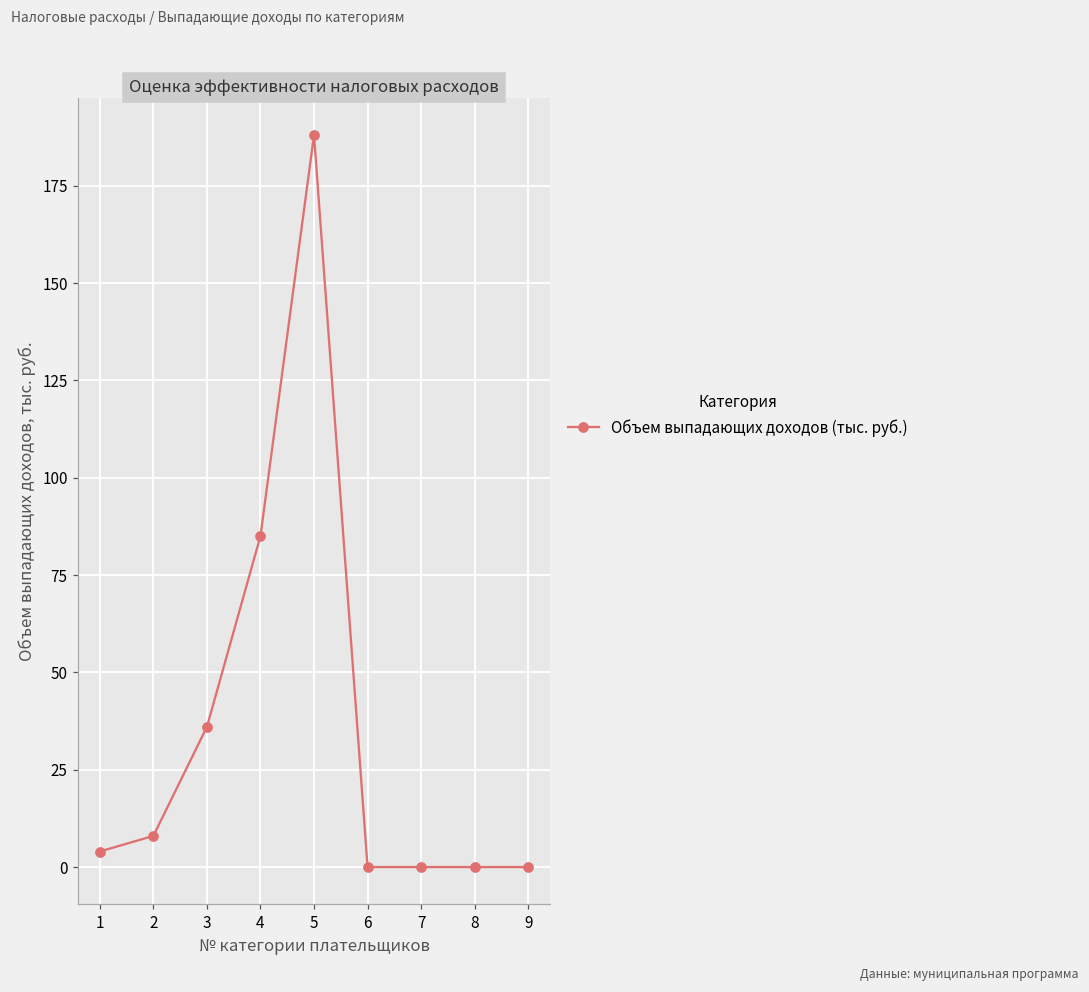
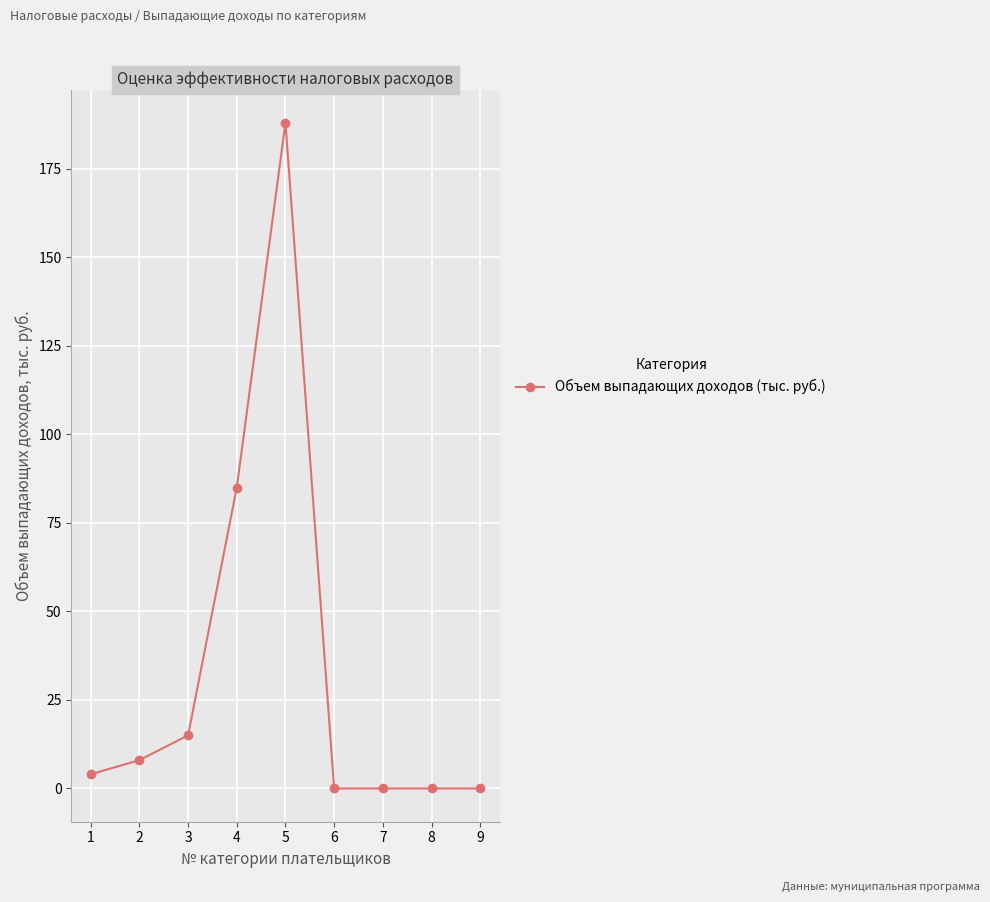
  {
    "1": 4,
    "2": 8,
-   "3": 36,
+   "3": 15,
    "4": 85,
    "5": 188,
    "6": 0,
    "7": 0,
    "8": 0,
    "9": 0
  }
